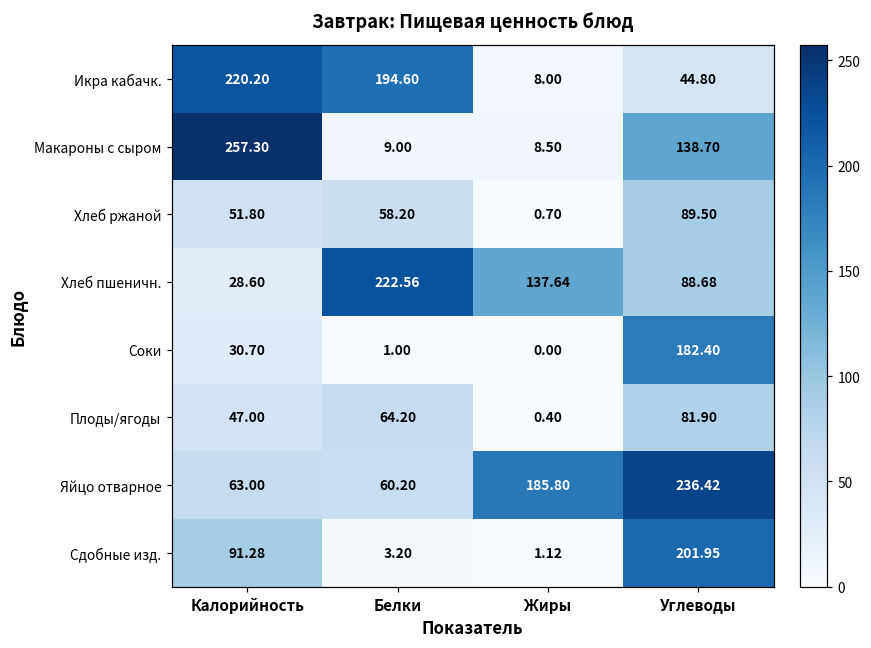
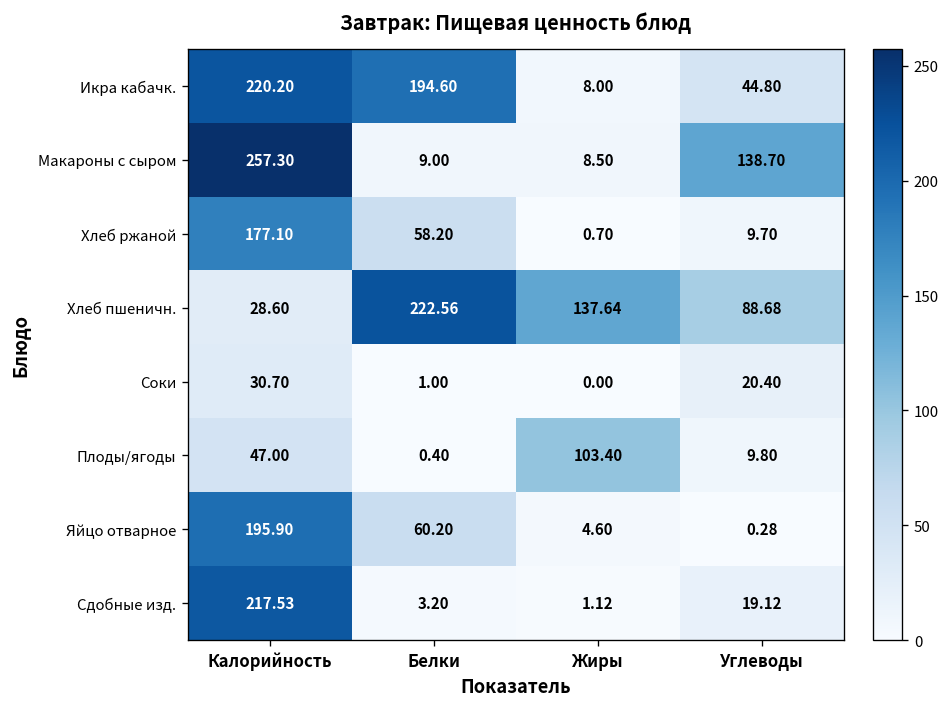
  {
    "Икра кабачк.": {
      "Калорийность": 220.20,
      "Белки": 194.60,
      "Жиры": 8.00,
      "Углеводы": 44.80
    },
    "Макароны с сыром": {
      "Калорийность": 257.30,
      "Белки": 9.00,
      "Жиры": 8.50,
      "Углеводы": 138.70
    },
    "Хлеб ржаной": {
-     "Калорийность": 51.80,
+     "Калорийность": 177.10,
      "Белки": 58.20,
      "Жиры": 0.70,
-     "Углеводы": 89.50
+     "Углеводы": 9.70
    },
    "Хлеб пшеничн.": {
      "Калорийность": 28.60,
      "Белки": 222.56,
      "Жиры": 137.64,
      "Углеводы": 88.68
    },
    "Соки": {
      "Калорийность": 30.70,
      "Белки": 1.00,
      "Жиры": 0.00,
-     "Углеводы": 182.40
+     "Углеводы": 20.40
    },
    "Плоды/ягоды": {
      "Калорийность": 47.00,
-     "Белки": 64.20,
-     "Жиры": 0.40,
-     "Углеводы": 81.90
+     "Белки": 0.40,
+     "Жиры": 103.40,
+     "Углеводы": 9.80
    },
    "Яйцо отварное": {
-     "Калорийность": 63.00,
+     "Калорийность": 195.90,
      "Белки": 60.20,
-     "Жиры": 185.80,
-     "Углеводы": 236.42
+     "Жиры": 4.60,
+     "Углеводы": 0.28
    },
    "Сдобные изд.": {
-     "Калорийность": 91.28,
+     "Калорийность": 217.53,
      "Белки": 3.20,
      "Жиры": 1.12,
-     "Углеводы": 201.95
+     "Углеводы": 19.12
    }
  }
